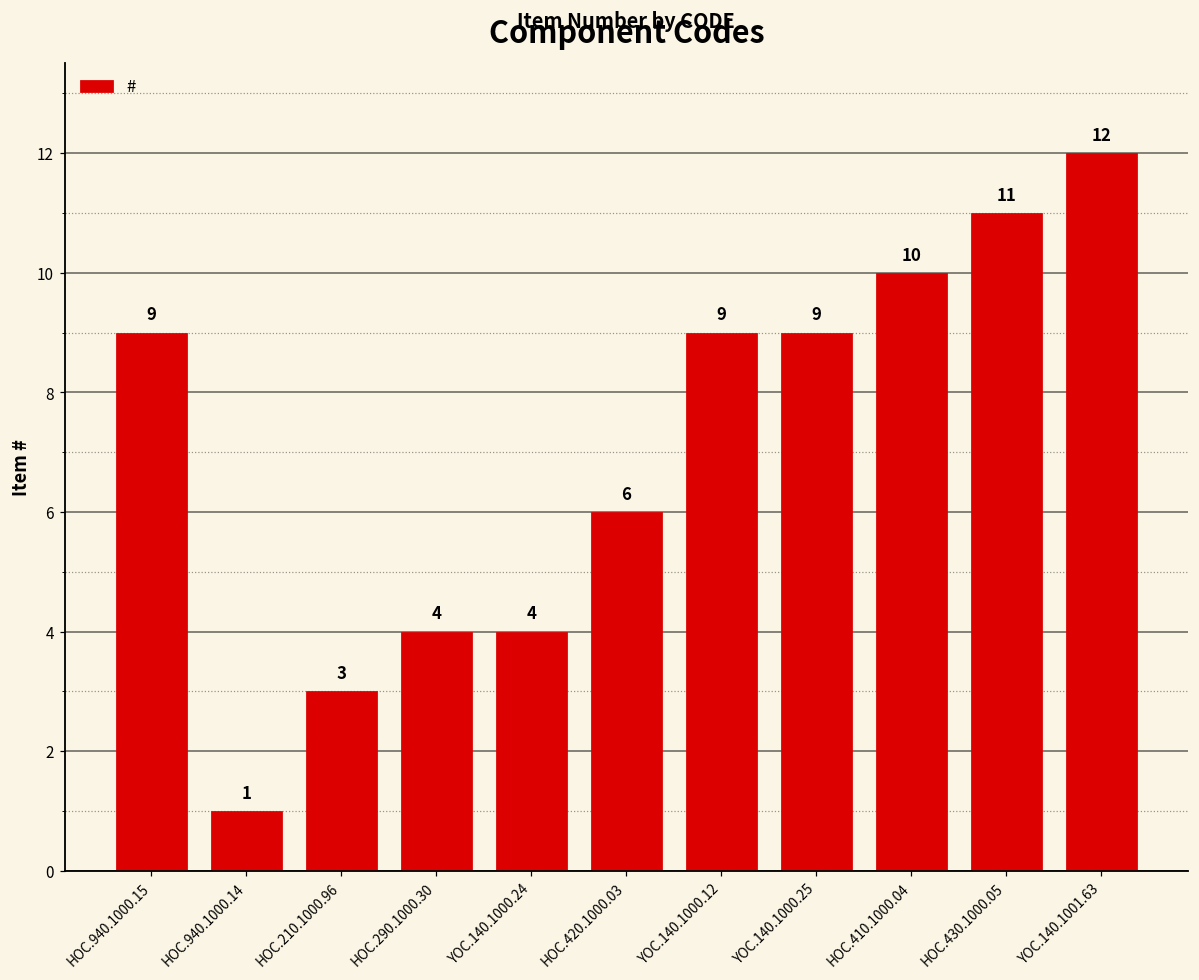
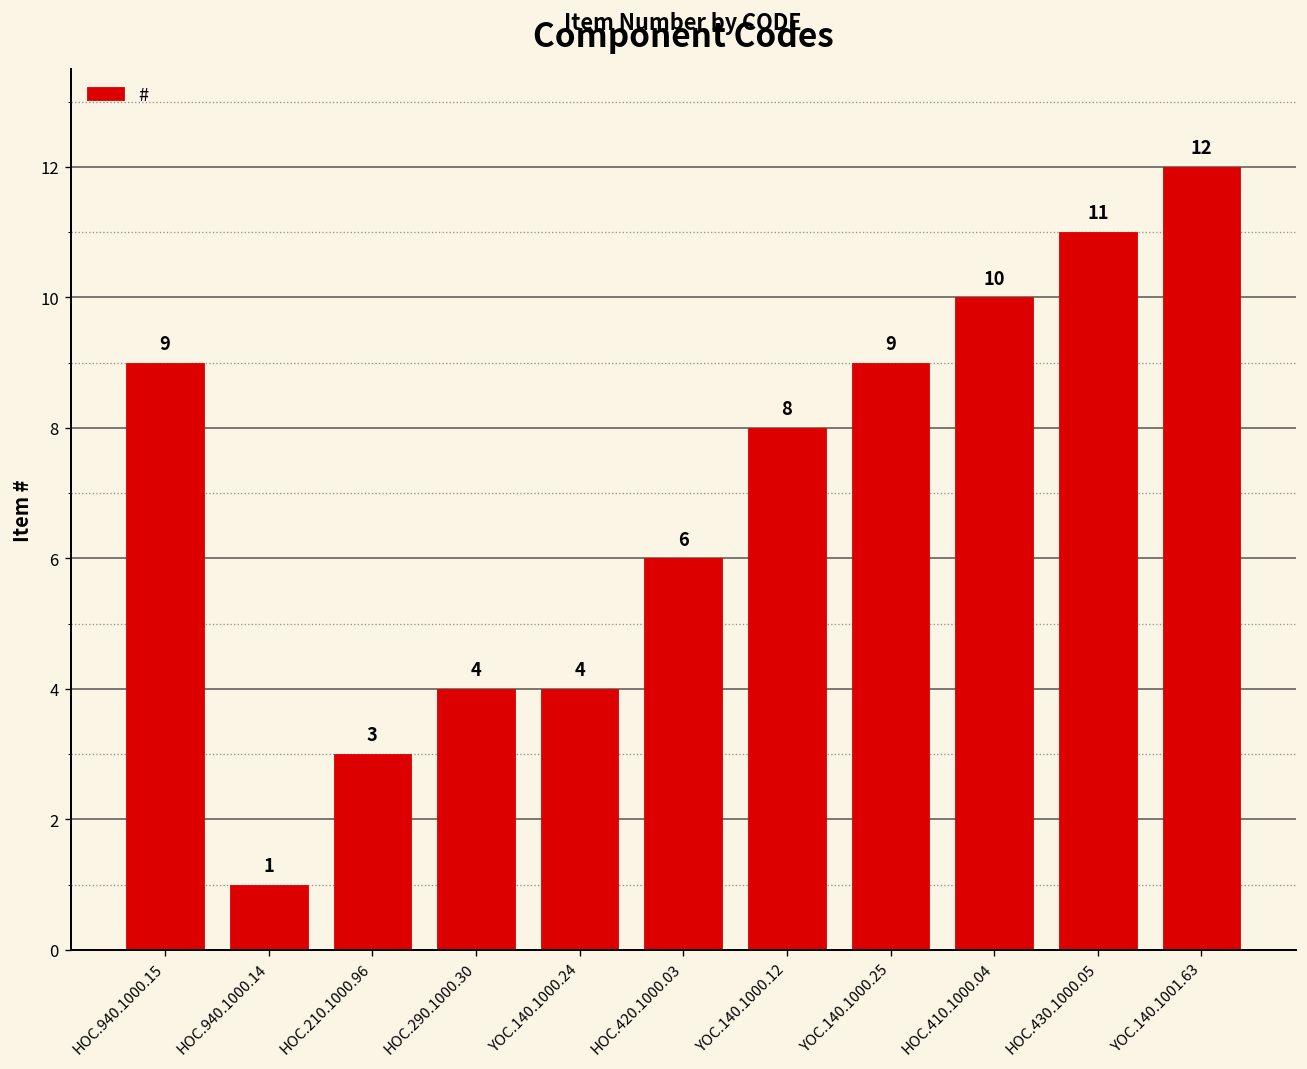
  {
    "HOC.940.1000.15": 9,
    "HOC.940.1000.14": 1,
    "HOC.210.1000.96": 3,
    "HOC.290.1000.30": 4,
    "YOC.140.1000.24": 4,
    "HOC.420.1000.03": 6,
-   "YOC.140.1000.12": 9,
+   "YOC.140.1000.12": 8,
    "YOC.140.1000.25": 9,
    "HOC.410.1000.04": 10,
    "HOC.430.1000.05": 11,
    "YOC.140.1001.63": 12
  }
